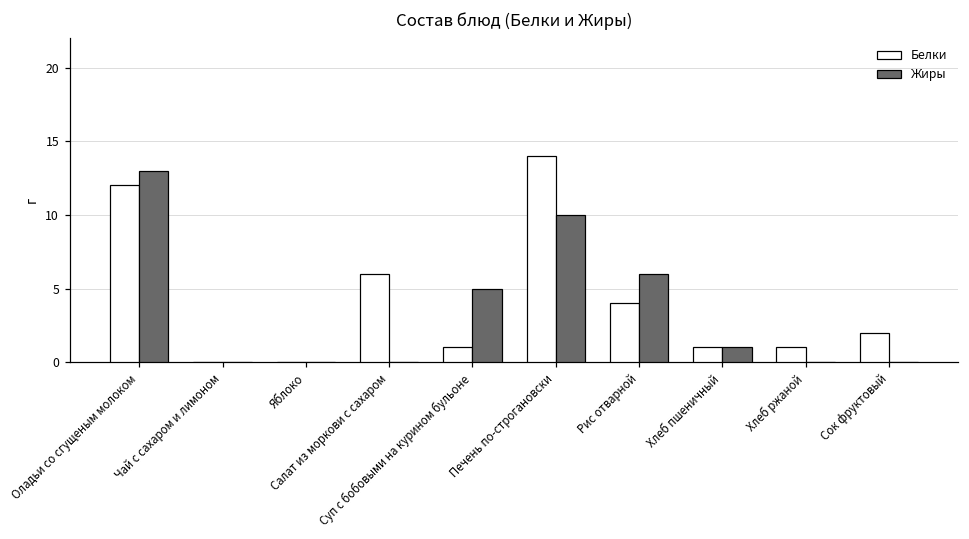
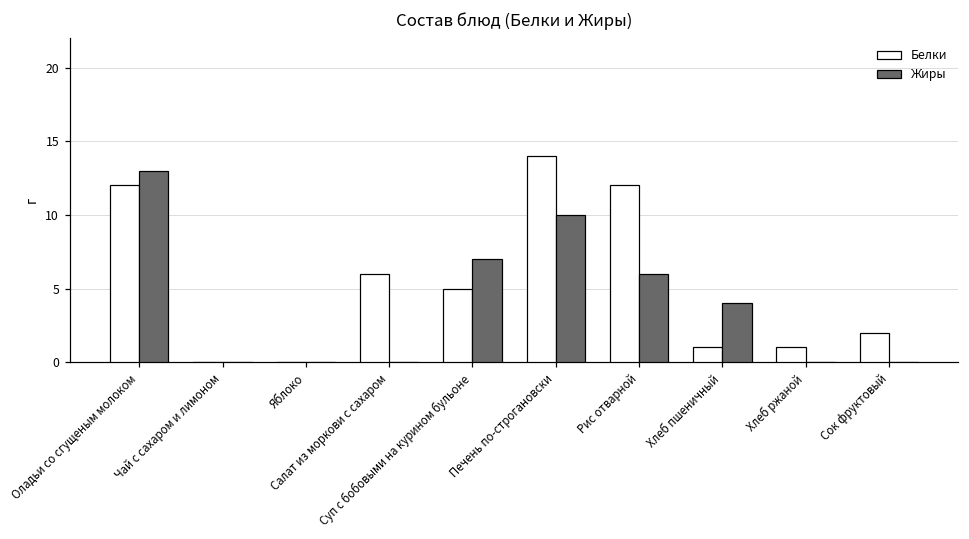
  {
    "Белки": {
      "Оладьи со сгущеным молоком": 12,
      "Чай с сахаром и лимоном": 0,
      "Яблоко": 0,
      "Салат из моркови с сахаром": 6,
-     "Суп с бобовыми на курином бульоне": 1,
+     "Суп с бобовыми на курином бульоне": 5,
      "Печень по-строгановски": 14,
-     "Рис отварной": 4,
+     "Рис отварной": 12,
      "Хлеб пшеничный": 1,
      "Хлеб ржаной": 1,
      "Сок фруктовый": 2
    },
    "Жиры": {
      "Оладьи со сгущеным молоком": 13,
      "Чай с сахаром и лимоном": 0,
      "Яблоко": 0,
      "Салат из моркови с сахаром": 0,
-     "Суп с бобовыми на курином бульоне": 5,
+     "Суп с бобовыми на курином бульоне": 7,
      "Печень по-строгановски": 10,
      "Рис отварной": 6,
-     "Хлеб пшеничный": 1,
+     "Хлеб пшеничный": 4,
      "Хлеб ржаной": 0,
      "Сок фруктовый": 0
    }
  }
